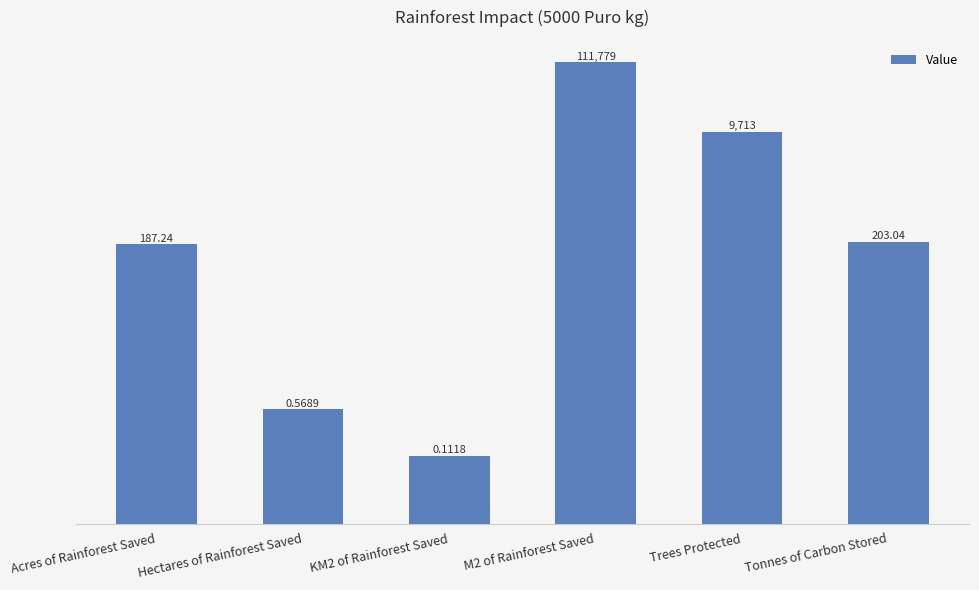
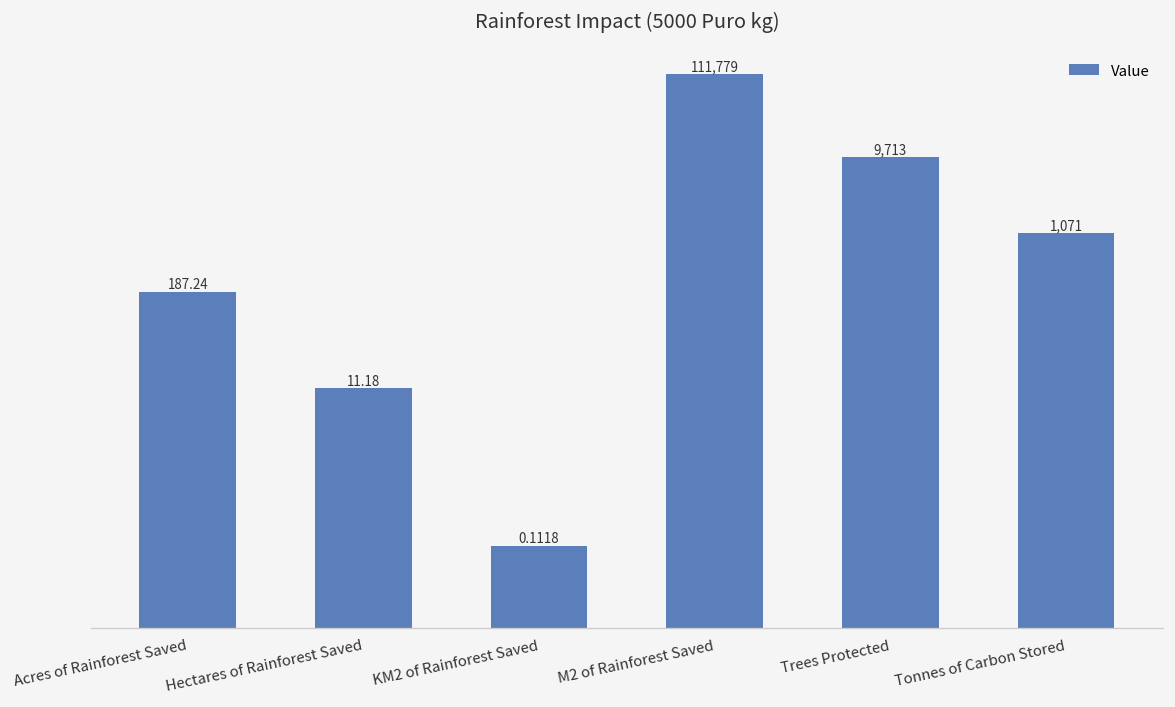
  {
    "Acres of Rainforest Saved": "187.24",
-   "Hectares of Rainforest Saved": "0.5689",
+   "Hectares of Rainforest Saved": "11.18",
    "KM2 of Rainforest Saved": "0.1118",
    "M2 of Rainforest Saved": "111,779",
    "Trees Protected": "9,713",
-   "Tonnes of Carbon Stored": "203.04"
+   "Tonnes of Carbon Stored": "1,071"
  }
